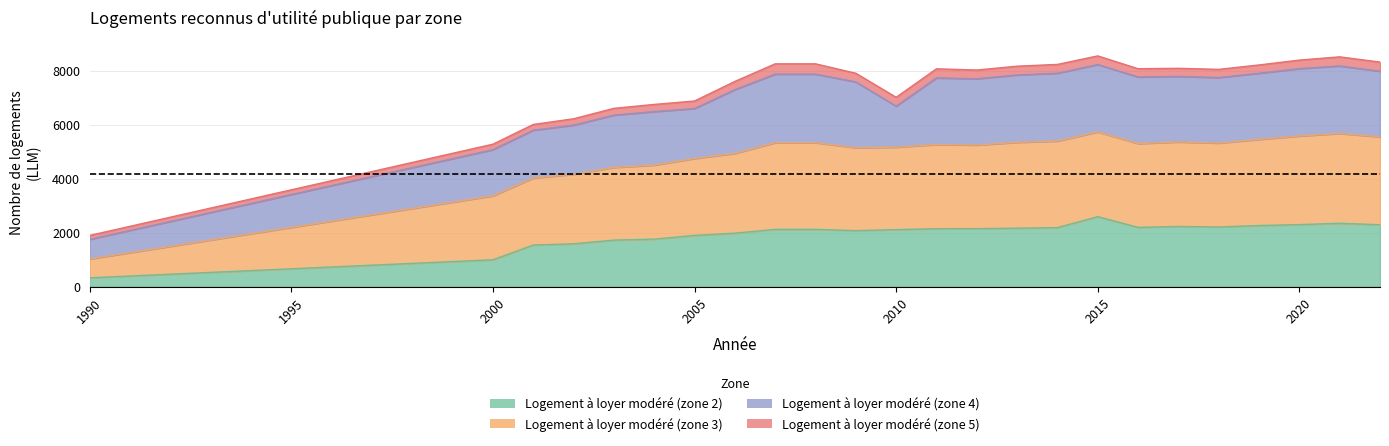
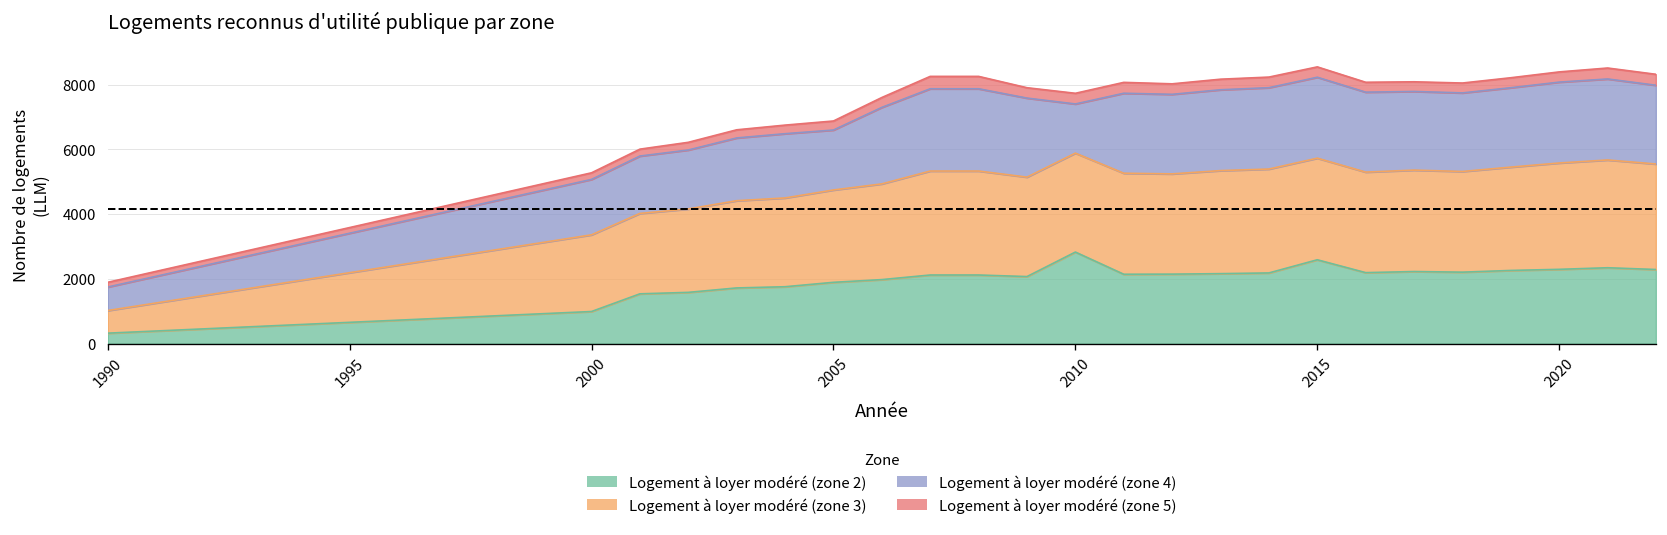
  {
    "Logement à loyer modéré (zone 2)": {
      "1990": 300,
      "2000": 1000,
      "2005": 1900,
-     "2010": 2100,
+     "2010": 2800,
      "2015": 2600,
      "2020": 2300
    },
    "Logement à loyer modéré (zone 4)": {
      "1990": 700,
      "2000": 1700,
      "2005": 1900,
      "2010": 1500,
      "2015": 2500,
      "2020": 2500
    }
  }
